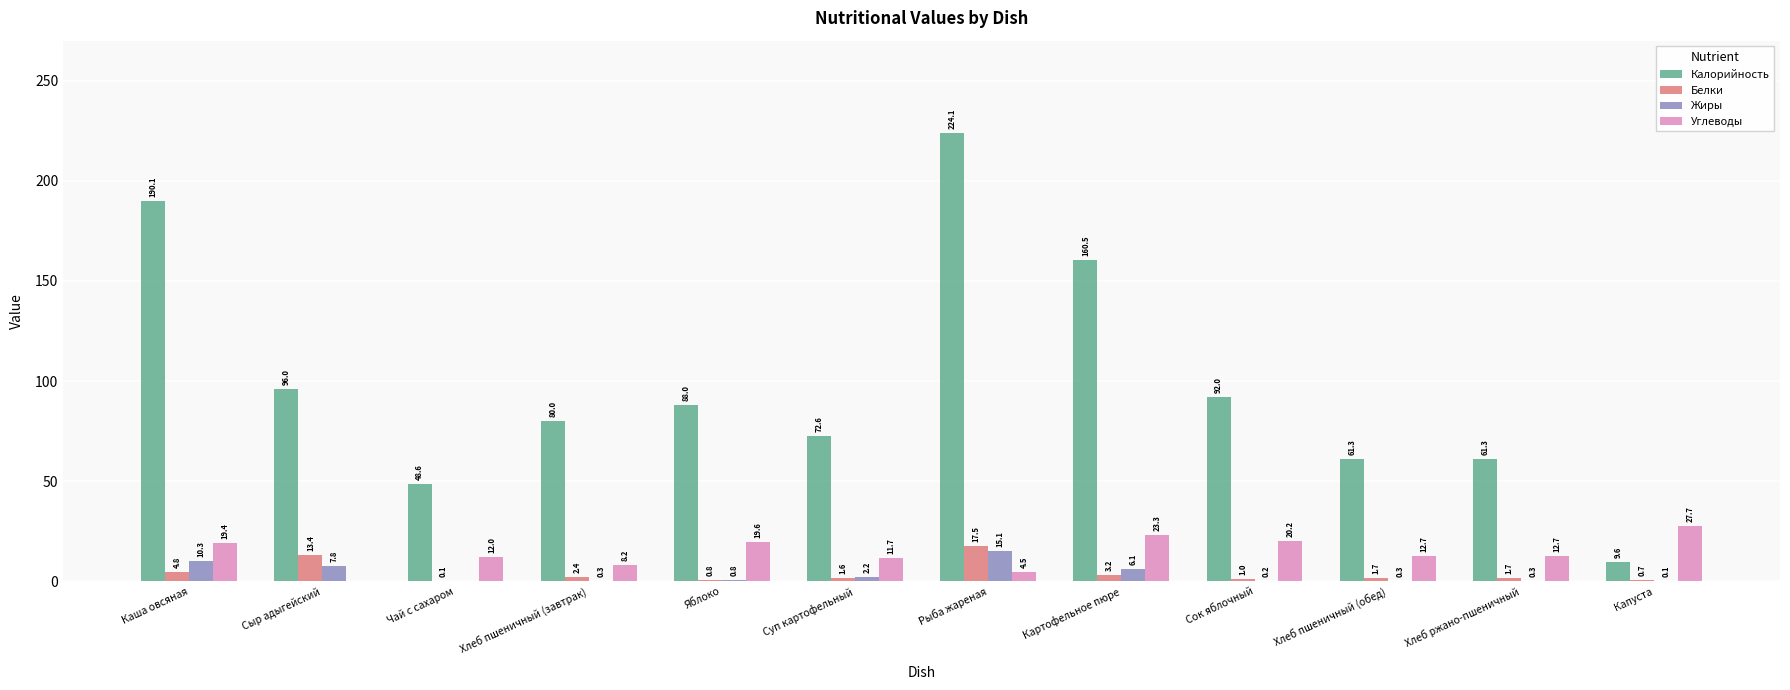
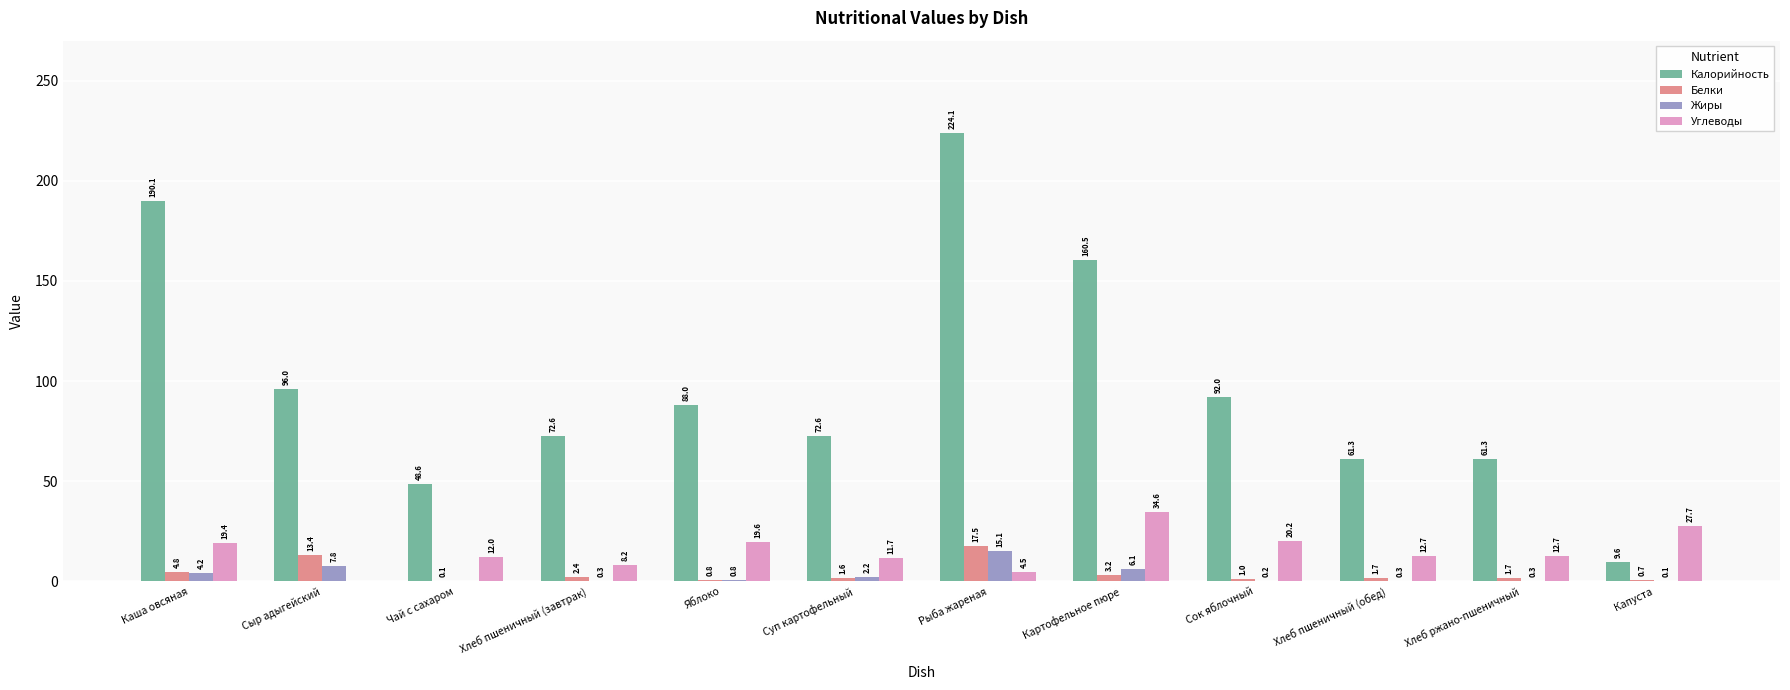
  {
    "Калорийность": {
      "Каша овсяная": 190.1,
      "Сыр адыгейский": 96.0,
      "Чай с сахаром": 48.6,
-     "Хлеб пшеничный (завтрак)": 80.0,
+     "Хлеб пшеничный (завтрак)": 72.6,
      "Яблоко": 88.0,
      "Суп картофельный": 72.6,
      "Рыба жареная": 224.1,
      "Картофельное пюре": 160.5,
      "Сок яблочный": 92.0,
      "Хлеб пшеничный (обед)": 61.3,
      "Хлеб ржано-пшеничный": 61.3,
      "Капуста": 9.6
    },
    "Белки": {
      "Каша овсяная": 4.8,
      "Сыр адыгейский": 13.4,
      "Чай с сахаром": 0.1,
      "Хлеб пшеничный (завтрак)": 2.4,
      "Яблоко": 0.8,
      "Суп картофельный": 1.6,
      "Рыба жареная": 17.5,
      "Картофельное пюре": 3.2,
      "Сок яблочный": 1.0,
      "Хлеб пшеничный (обед)": 1.7,
      "Хлеб ржано-пшеничный": 1.7,
      "Капуста": 0.7
    },
    "Жиры": {
-     "Каша овсяная": 10.3,
+     "Каша овсяная": 4.2,
      "Сыр адыгейский": 7.8,
      "Хлеб пшеничный (завтрак)": 0.3,
      "Яблоко": 0.8,
      "Суп картофельный": 2.2,
      "Рыба жареная": 15.1,
      "Картофельное пюре": 6.1,
      "Сок яблочный": 0.2,
      "Хлеб пшеничный (обед)": 0.3,
      "Хлеб ржано-пшеничный": 0.3,
      "Капуста": 0.1
    },
    "Углеводы": {
      "Каша овсяная": 19.4,
      "Чай с сахаром": 12.0,
      "Хлеб пшеничный (завтрак)": 8.2,
      "Яблоко": 19.6,
      "Суп картофельный": 11.7,
      "Рыба жареная": 4.5,
-     "Картофельное пюре": 23.3,
+     "Картофельное пюре": 34.6,
      "Сок яблочный": 20.2,
      "Хлеб пшеничный (обед)": 12.7,
      "Хлеб ржано-пшеничный": 12.7,
      "Капуста": 27.7
    }
  }
